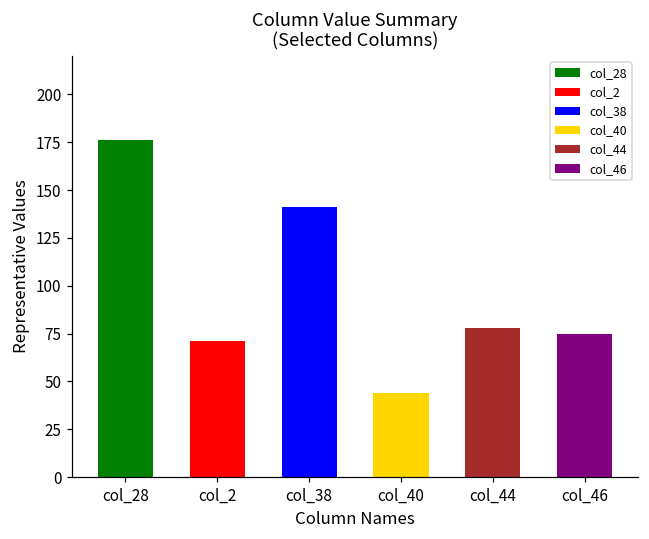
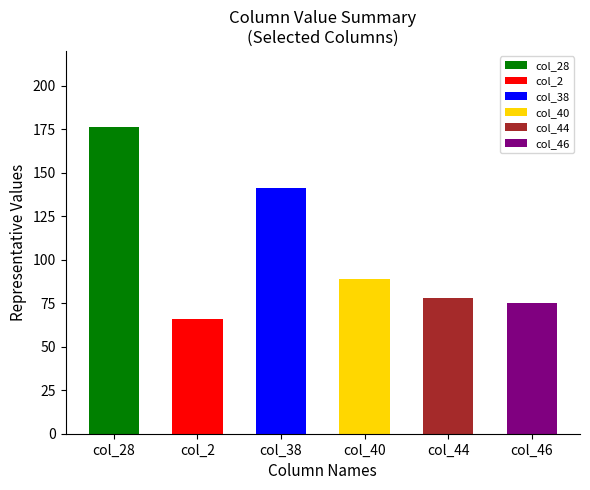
  {
    "col_28": 176,
-   "col_2": 71,
+   "col_2": 66,
    "col_38": 141,
-   "col_40": 44,
+   "col_40": 89,
    "col_44": 78,
    "col_46": 75
  }
